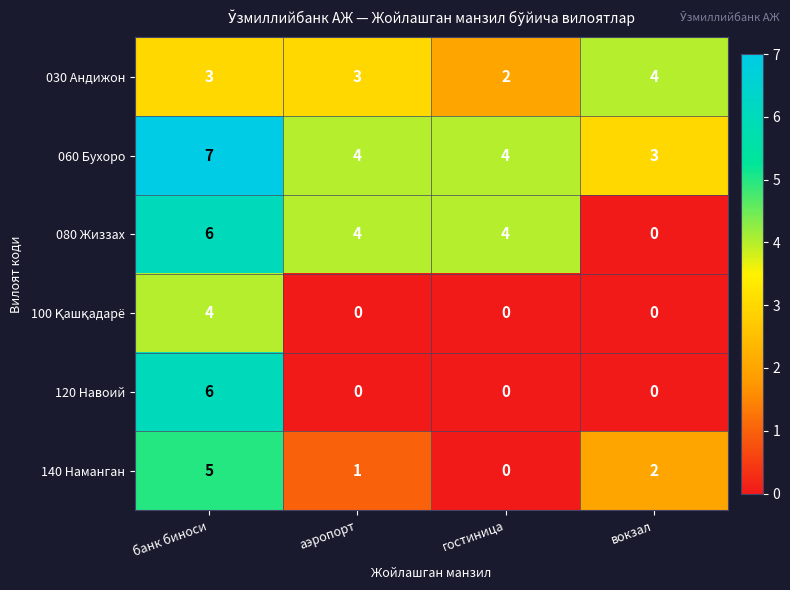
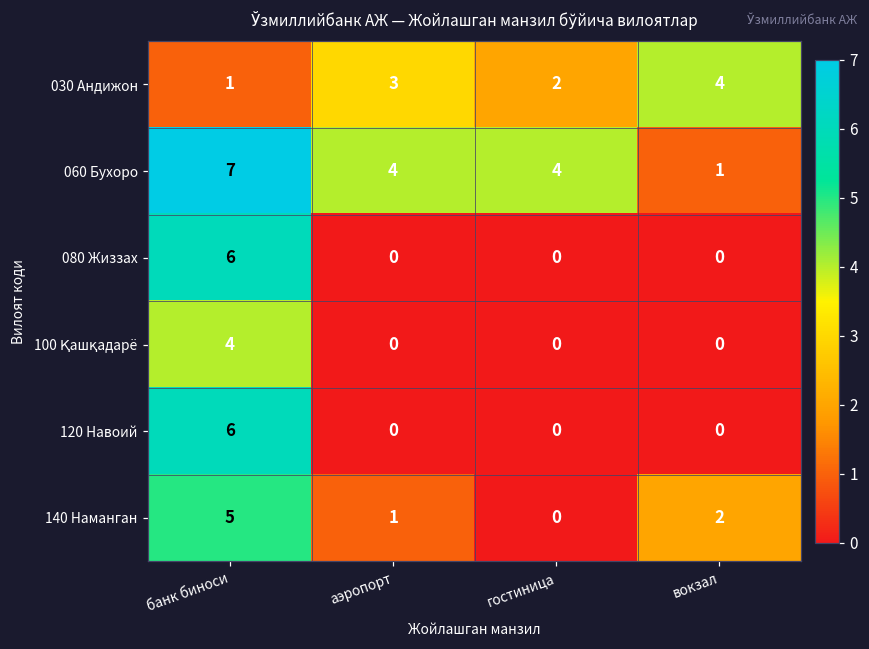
  {
    "030 Андижон": {
-     "банк биноси": 3,
+     "банк биноси": 1,
      "аэропорт": 3,
      "гостиница": 2,
      "вокзал": 4
    },
    "060 Бухоро": {
      "банк биноси": 7,
      "аэропорт": 4,
      "гостиница": 4,
-     "вокзал": 3
+     "вокзал": 1
    },
    "080 Жиззах": {
      "банк биноси": 6,
-     "аэропорт": 4,
-     "гостиница": 4,
+     "аэропорт": 0,
+     "гостиница": 0,
      "вокзал": 0
    },
    "100 Қашқадарё": {
      "банк биноси": 4,
      "аэропорт": 0,
      "гостиница": 0,
      "вокзал": 0
    },
    "120 Навоий": {
      "банк биноси": 6,
      "аэропорт": 0,
      "гостиница": 0,
      "вокзал": 0
    },
    "140 Наманган": {
      "банк биноси": 5,
      "аэропорт": 1,
      "гостиница": 0,
      "вокзал": 2
    }
  }
